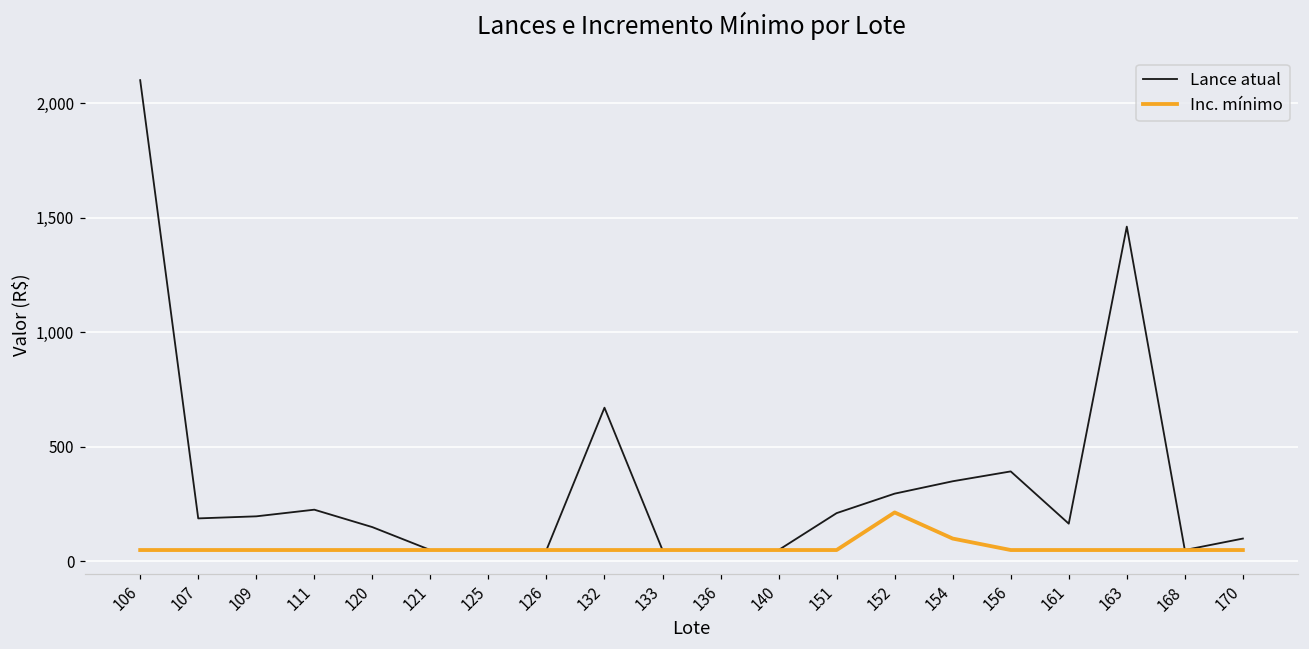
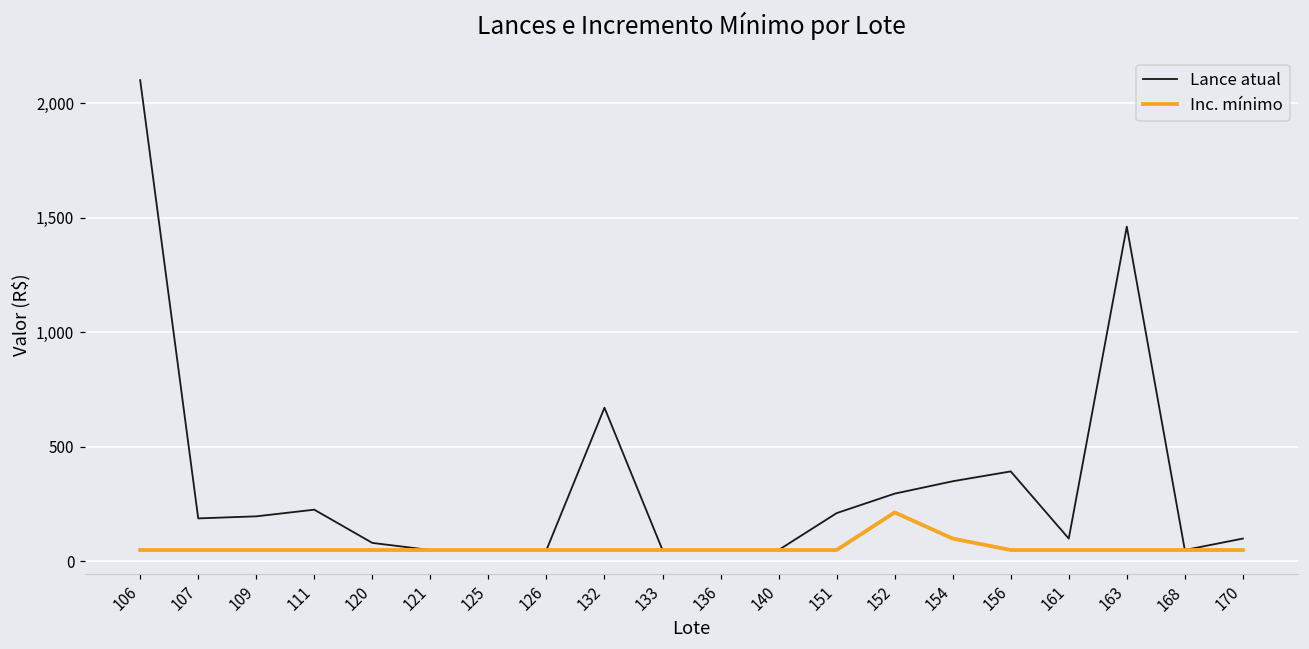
  {
    "Lance atual": {
      "106": "2,100",
      "107": "190",
      "109": "200",
      "111": "230",
-     "120": "150",
+     "120": "80",
      "132": "670",
      "151": "210",
      "152": "300",
      "154": "350",
      "156": "390",
-     "161": "170",
+     "161": "100",
      "163": "1,460",
      "170": "100"
    },
    "Inc. mínimo": {
      "106": "50",
      "107": "50",
      "109": "50",
      "111": "50",
      "120": "50",
      "132": "50",
      "151": "50",
      "152": "210",
      "154": "100",
      "156": "50",
      "161": "50",
      "163": "50",
      "170": "50"
    }
  }
